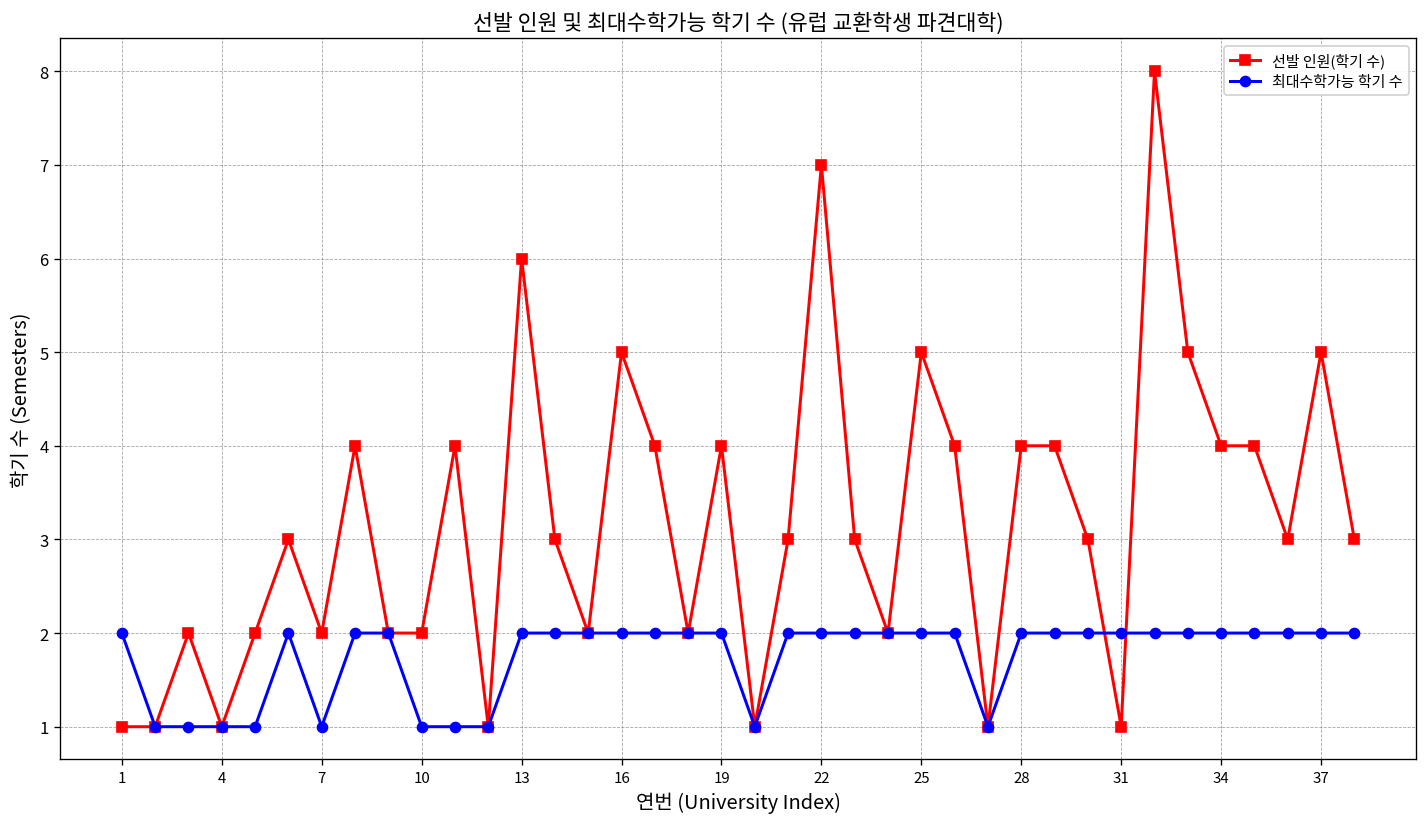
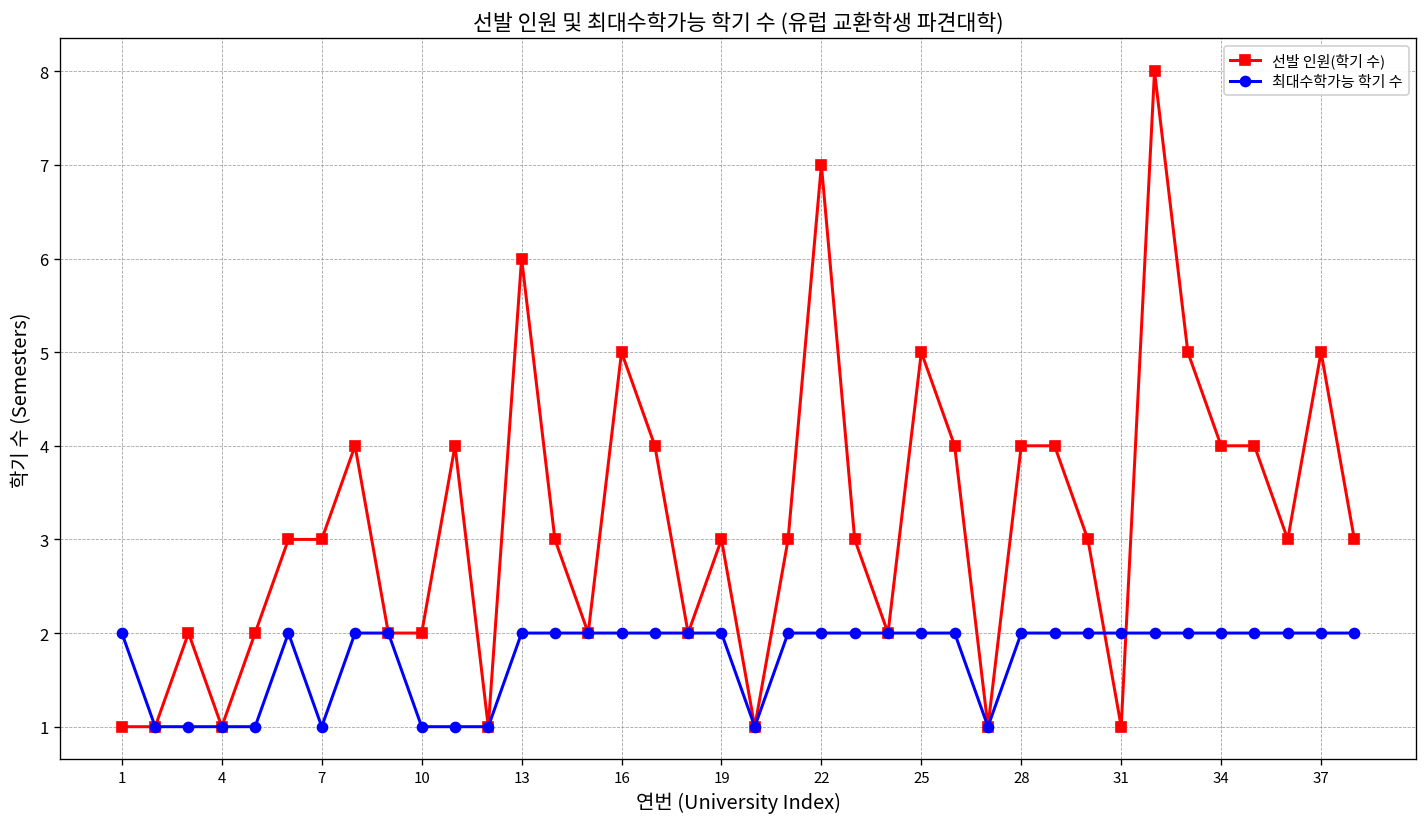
  {
    "선발 인원(학기 수)": {
      "1": 1,
-     "7": 2,
+     "7": 3,
      "10": 2,
      "13": 6,
      "16": 5,
-     "19": 4,
+     "19": 3,
      "22": 7,
      "25": 5,
      "28": 4,
      "31": 1,
      "34": 4,
      "37": 5
    },
    "최대수학가능 학기 수": {
      "1": 2,
      "7": 1,
      "10": 1,
      "13": 2,
      "16": 2,
      "19": 2,
      "22": 2,
      "25": 2,
      "28": 2,
      "31": 2,
      "34": 2,
      "37": 2
    }
  }
